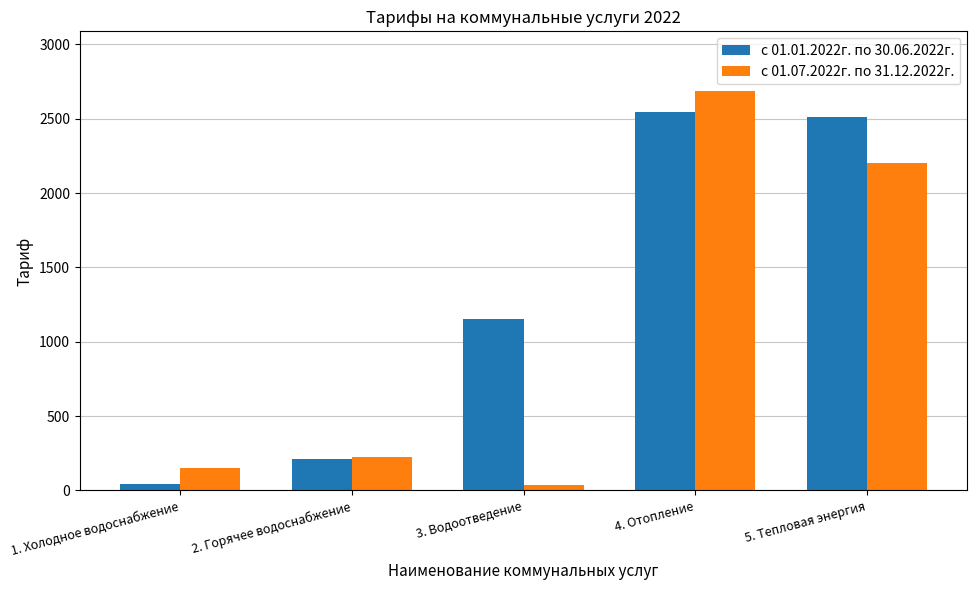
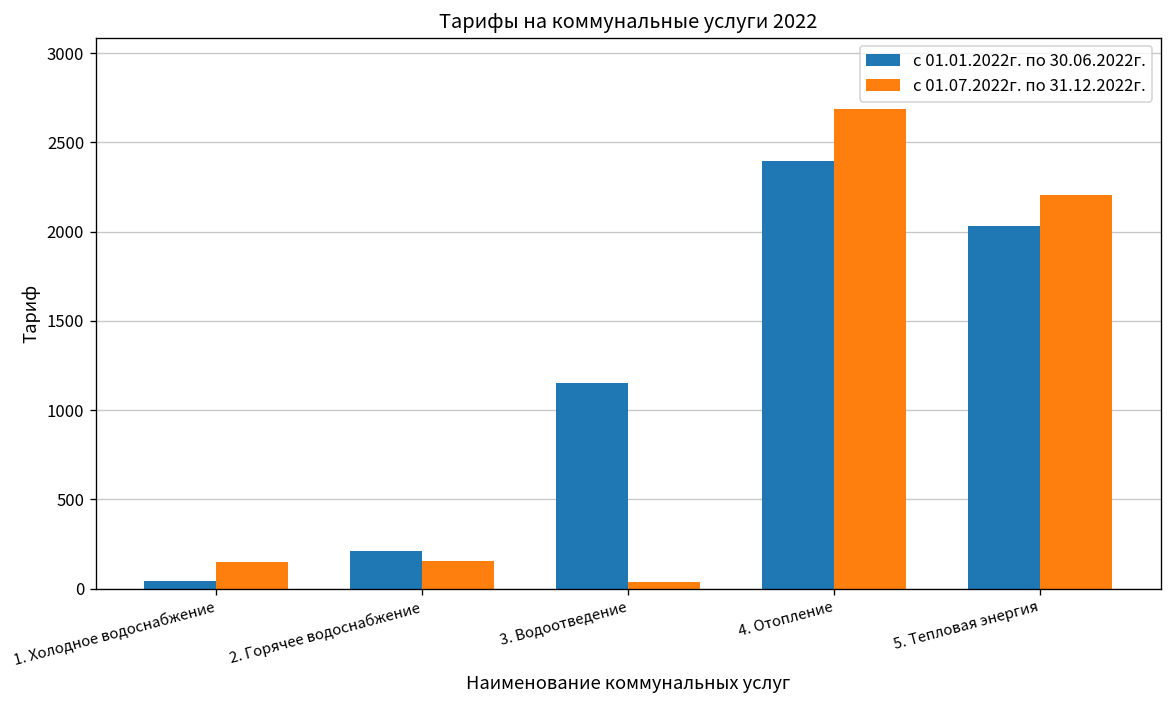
  {
    "с 01.01.2022г. по 30.06.2022г.": {
      "1. Холодное водоснабжение": 40,
      "2. Горячее водоснабжение": 210,
      "3. Водоотведение": 1150,
-     "4. Отопление": 2550,
-     "5. Тепловая энергия": 2510
+     "4. Отопление": 2390,
+     "5. Тепловая энергия": 2030
    },
    "с 01.07.2022г. по 31.12.2022г.": {
      "1. Холодное водоснабжение": 150,
-     "2. Горячее водоснабжение": 220,
+     "2. Горячее водоснабжение": 160,
      "3. Водоотведение": 40,
      "4. Отопление": 2680,
      "5. Тепловая энергия": 2200
    }
  }
